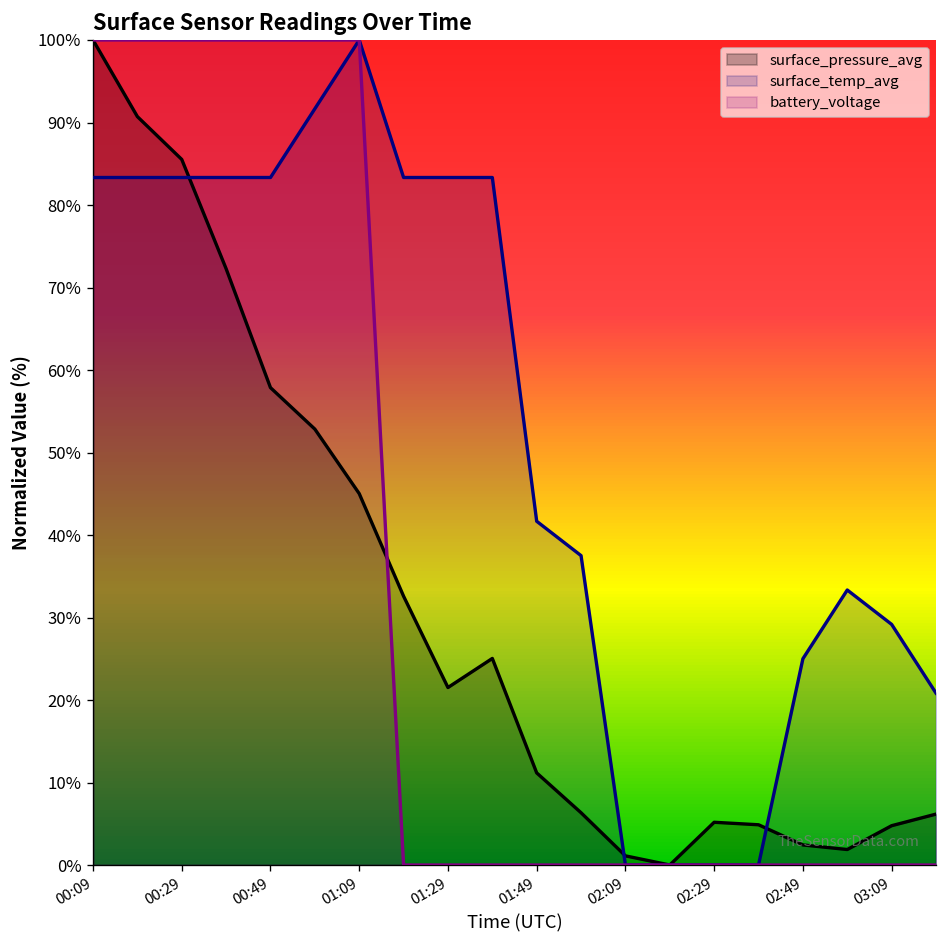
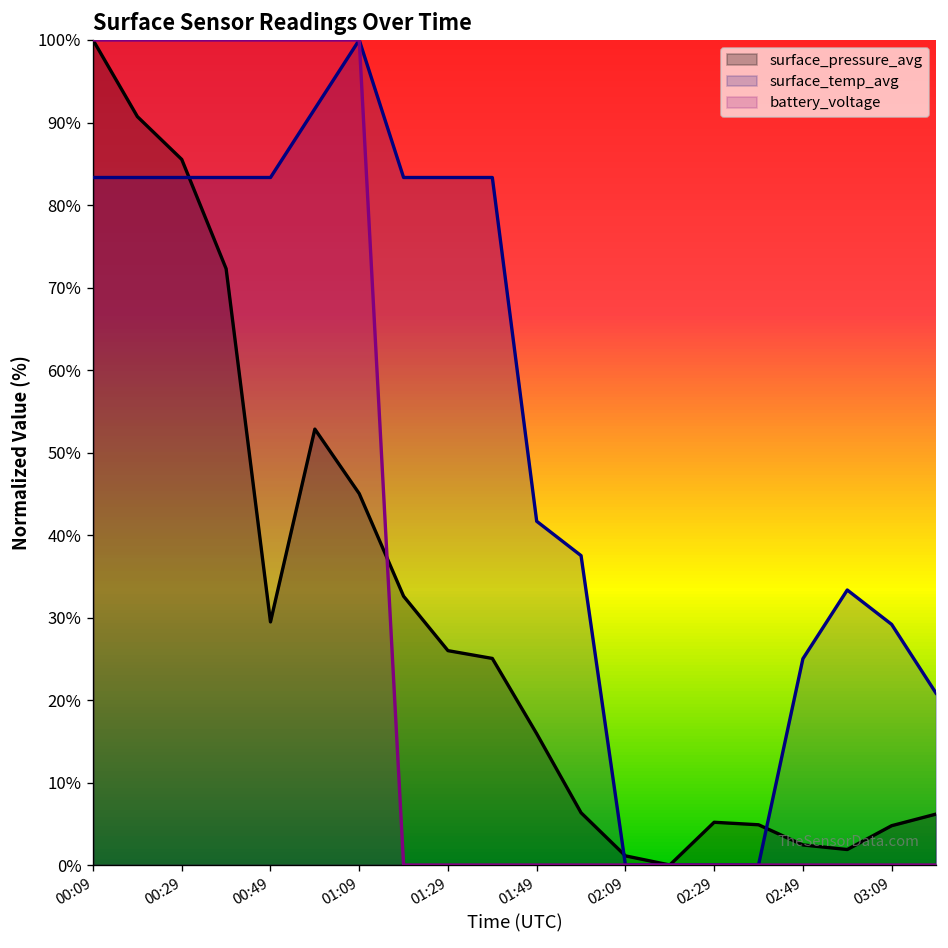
  {
    "surface_pressure_avg": {
      "00:29": "86%",
-     "00:49": "58%",
+     "00:49": "29%",
      "01:09": "45%",
-     "01:29": "22%",
-     "01:49": "11%",
+     "01:29": "26%",
+     "01:49": "16%",
      "02:09": "1%",
      "02:29": "5%",
      "02:49": "2%",
      "03:09": "5%"
    }
  }
